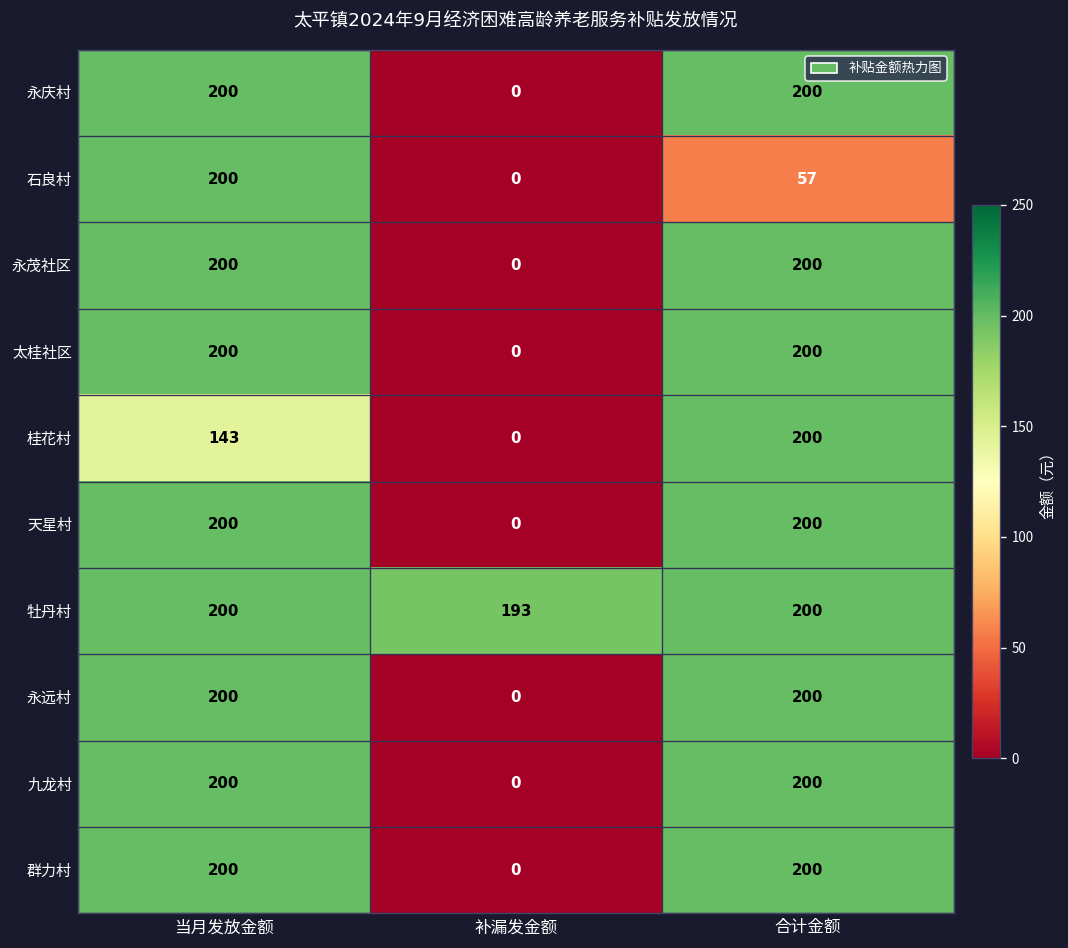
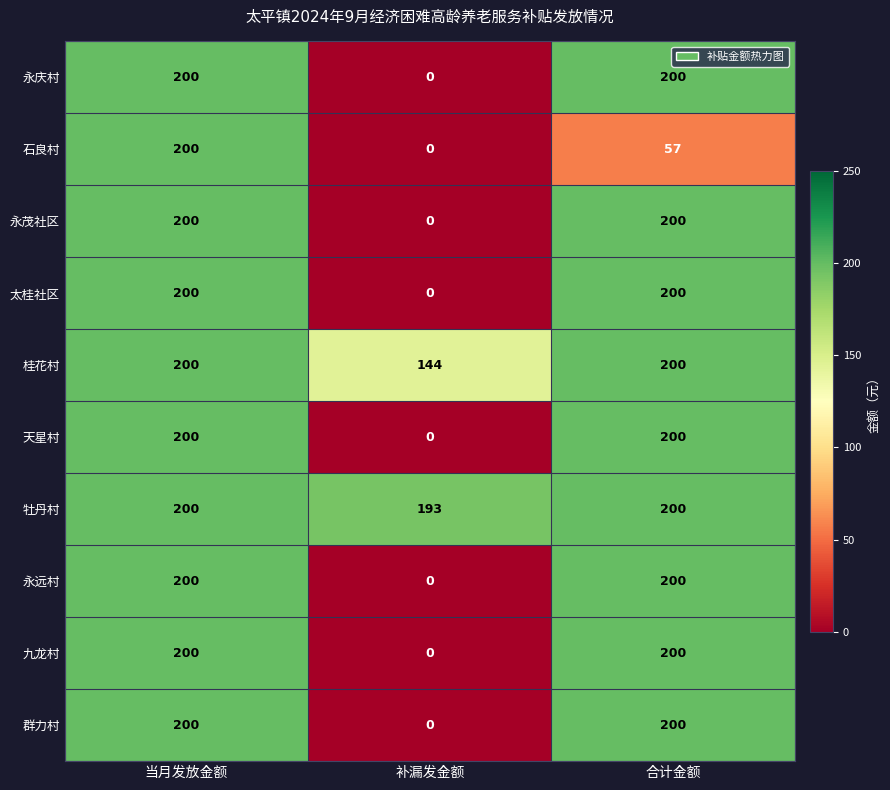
  {
    "永庆村": {
      "当月发放金额": 200,
      "补漏发金额": 0,
      "合计金额": 200
    },
    "石良村": {
      "当月发放金额": 200,
      "补漏发金额": 0,
      "合计金额": 57
    },
    "永茂社区": {
      "当月发放金额": 200,
      "补漏发金额": 0,
      "合计金额": 200
    },
    "太桂社区": {
      "当月发放金额": 200,
      "补漏发金额": 0,
      "合计金额": 200
    },
    "桂花村": {
-     "当月发放金额": 143,
-     "补漏发金额": 0,
+     "当月发放金额": 200,
+     "补漏发金额": 144,
      "合计金额": 200
    },
    "天星村": {
      "当月发放金额": 200,
      "补漏发金额": 0,
      "合计金额": 200
    },
    "牡丹村": {
      "当月发放金额": 200,
      "补漏发金额": 193,
      "合计金额": 200
    },
    "永远村": {
      "当月发放金额": 200,
      "补漏发金额": 0,
      "合计金额": 200
    },
    "九龙村": {
      "当月发放金额": 200,
      "补漏发金额": 0,
      "合计金额": 200
    },
    "群力村": {
      "当月发放金额": 200,
      "补漏发金额": 0,
      "合计金额": 200
    }
  }
